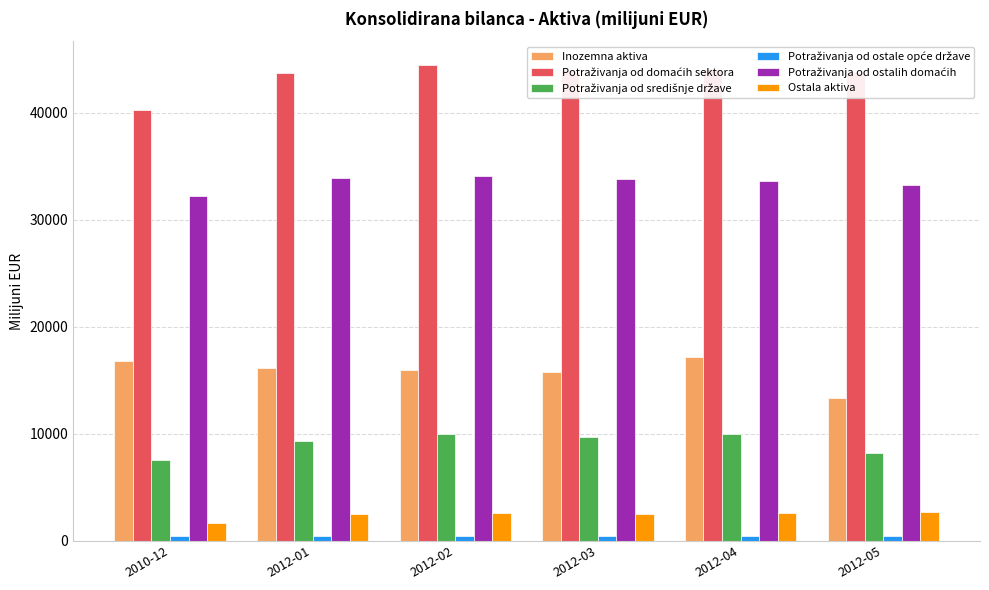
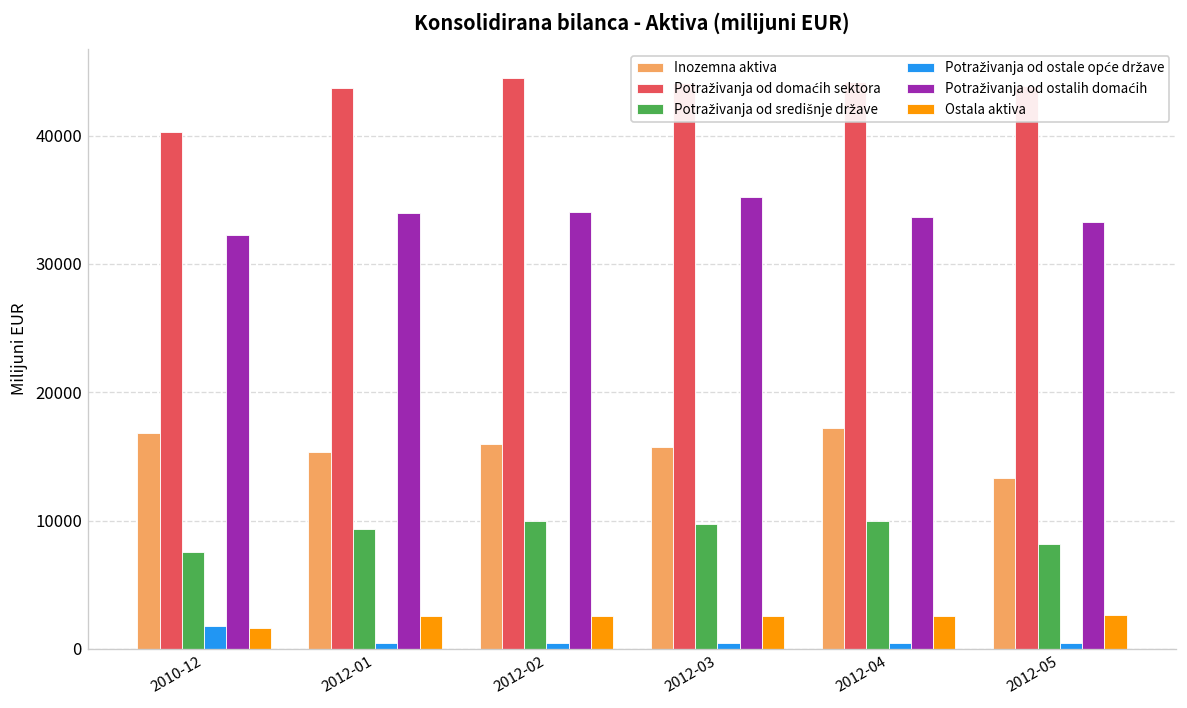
  {
    "Inozemna aktiva": {
      "2010-12": 16800,
-     "2012-01": 16200,
+     "2012-01": 15400,
      "2012-02": 16000,
      "2012-03": 15700,
      "2012-04": 17200,
      "2012-05": 13400
    },
    "Potraživanja od domaćih sektora": {
      "2010-12": 40300,
      "2012-01": 43700,
      "2012-02": 44500
    },
    "Potraživanja od središnje države": {
      "2010-12": 7600,
      "2012-01": 9300,
      "2012-02": 10000,
      "2012-03": 9700,
      "2012-04": 10000,
      "2012-05": 8200
    },
    "Potraživanja od ostale opće države": {
-     "2010-12": 400,
+     "2010-12": 1800,
      "2012-01": 400,
      "2012-02": 500,
      "2012-03": 500,
      "2012-04": 500,
      "2012-05": 500
    },
    "Potraživanja od ostalih domaćih": {
      "2010-12": 32200,
      "2012-01": 33900,
      "2012-02": 34100,
-     "2012-03": 33900,
+     "2012-03": 35200,
      "2012-04": 33700,
      "2012-05": 33200
    },
    "Ostala aktiva": {
      "2010-12": 1600,
      "2012-01": 2500,
      "2012-02": 2600,
      "2012-03": 2500,
      "2012-04": 2500,
      "2012-05": 2600
    }
  }
